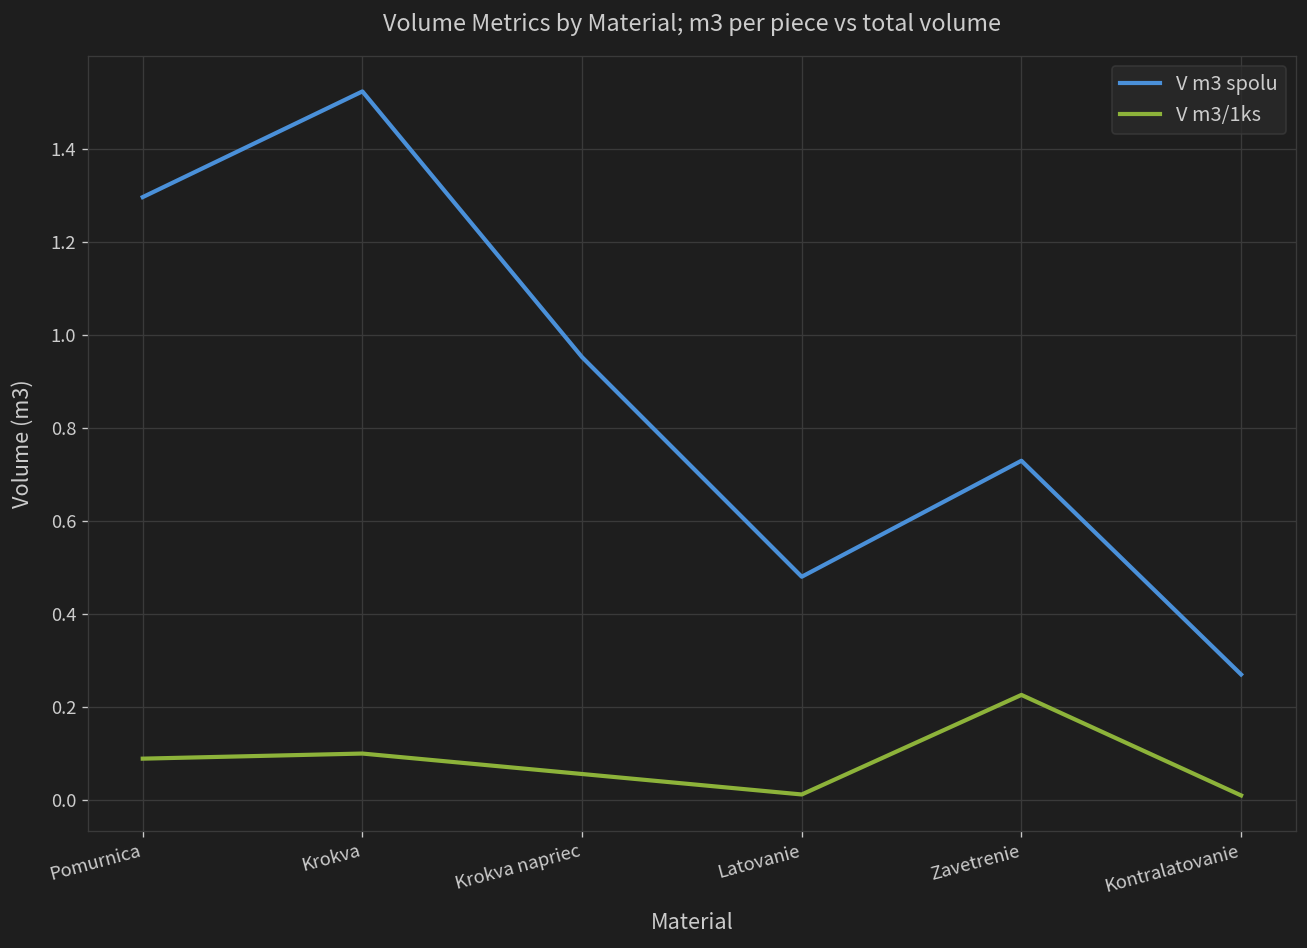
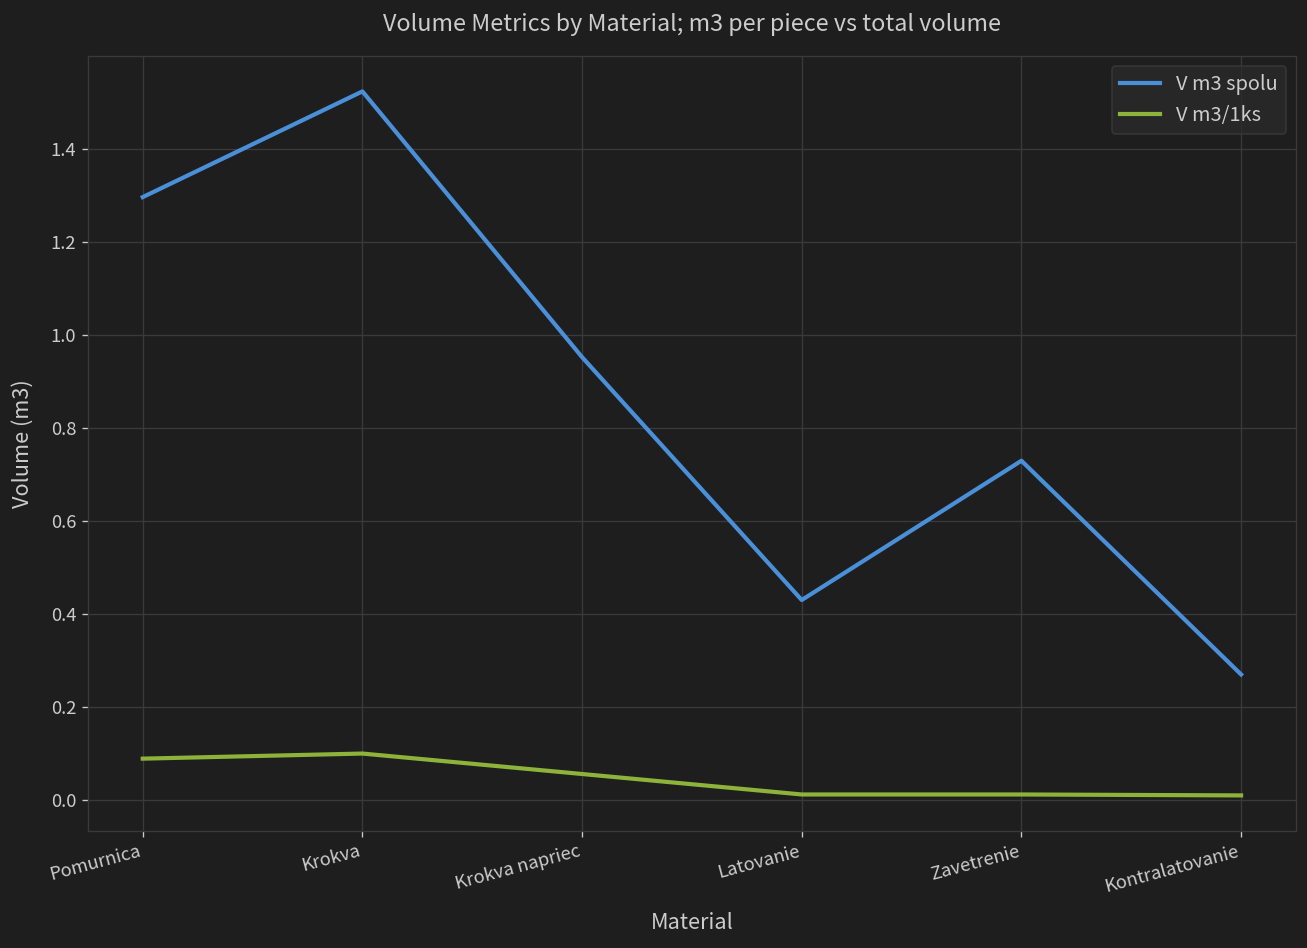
  {
    "V m3 spolu": {
      "Pomurnica": 1.30,
      "Krokva": 1.52,
      "Krokva napriec": 0.95,
-     "Latovanie": 0.48,
+     "Latovanie": 0.43,
      "Zavetrenie": 0.73,
      "Kontralatovanie": 0.27
    },
    "V m3/1ks": {
      "Pomurnica": 0.09,
      "Krokva": 0.10,
      "Krokva napriec": 0.06,
      "Latovanie": 0.01,
-     "Zavetrenie": 0.23,
+     "Zavetrenie": 0.01,
      "Kontralatovanie": 0.01
    }
  }
